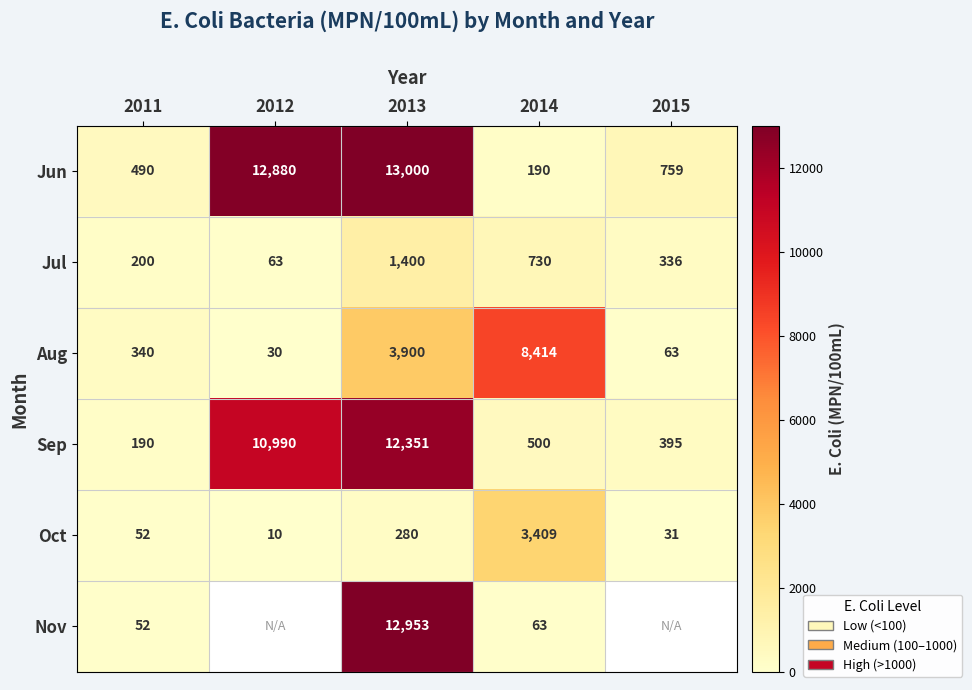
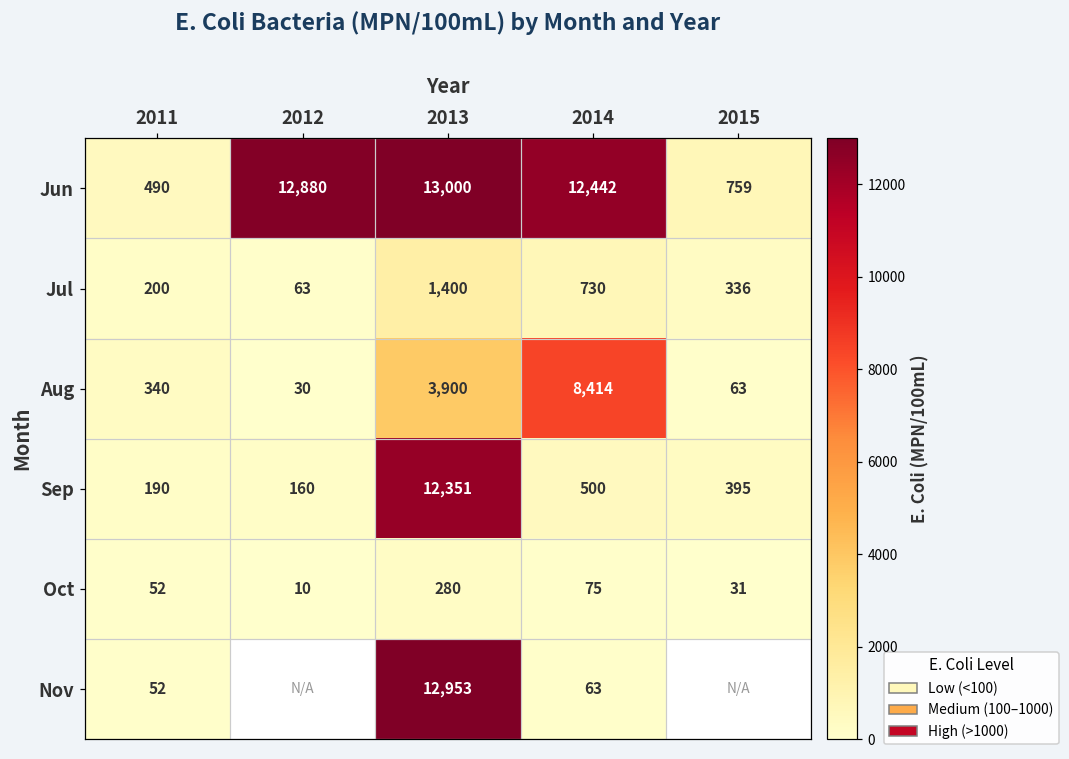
  {
    "Jun": {
      "2011": "490",
      "2012": "12,880",
      "2013": "13,000",
-     "2014": "190",
+     "2014": "12,442",
      "2015": "759"
    },
    "Jul": {
      "2011": "200",
      "2012": "63",
      "2013": "1,400",
      "2014": "730",
      "2015": "336"
    },
    "Aug": {
      "2011": "340",
      "2012": "30",
      "2013": "3,900",
      "2014": "8,414",
      "2015": "63"
    },
    "Sep": {
      "2011": "190",
-     "2012": "10,990",
+     "2012": "160",
      "2013": "12,351",
      "2014": "500",
      "2015": "395"
    },
    "Oct": {
      "2011": "52",
      "2012": "10",
      "2013": "280",
-     "2014": "3,409",
+     "2014": "75",
      "2015": "31"
    },
    "Nov": {
      "2011": "52",
      "2013": "12,953",
      "2014": "63"
    }
  }
